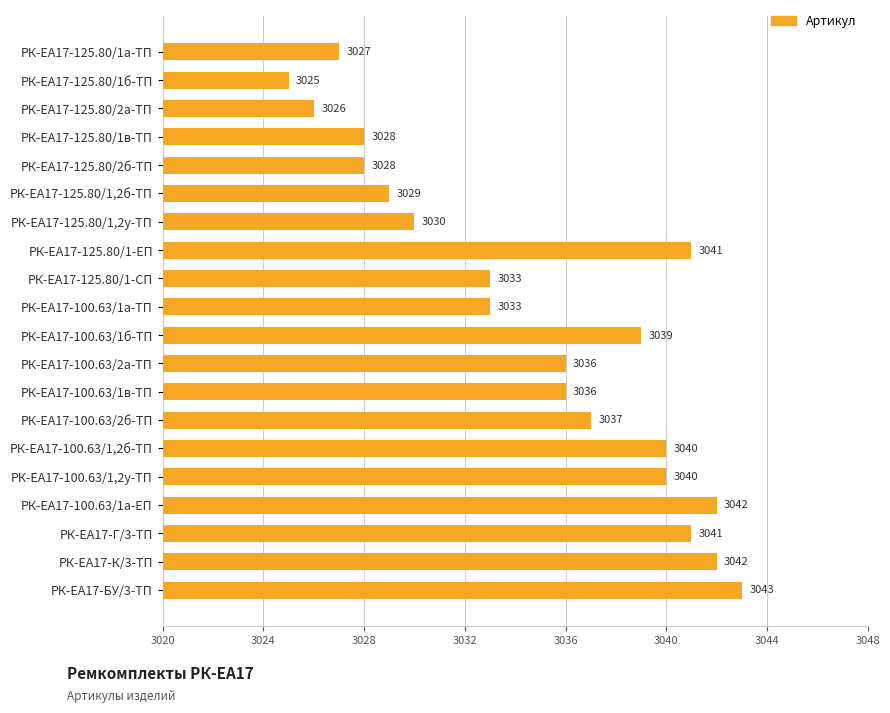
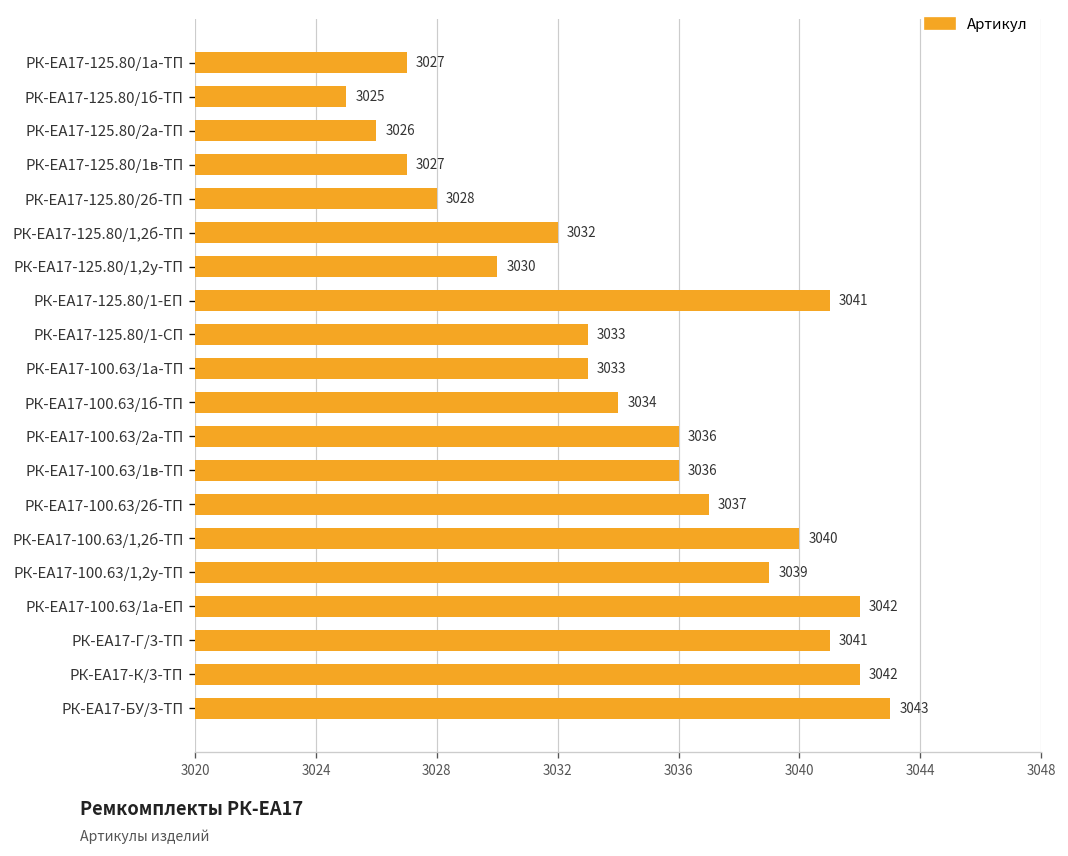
  {
    "РК-ЕА17-125.80/1а-ТП": 3027,
    "РК-ЕА17-125.80/1б-ТП": 3025,
    "РК-ЕА17-125.80/2а-ТП": 3026,
-   "РК-ЕА17-125.80/1в-ТП": 3028,
+   "РК-ЕА17-125.80/1в-ТП": 3027,
    "РК-ЕА17-125.80/2б-ТП": 3028,
-   "РК-ЕА17-125.80/1,2б-ТП": 3029,
+   "РК-ЕА17-125.80/1,2б-ТП": 3032,
    "РК-ЕА17-125.80/1,2у-ТП": 3030,
    "РК-ЕА17-125.80/1-ЕП": 3041,
    "РК-ЕА17-125.80/1-СП": 3033,
    "РК-ЕА17-100.63/1а-ТП": 3033,
-   "РК-ЕА17-100.63/1б-ТП": 3039,
+   "РК-ЕА17-100.63/1б-ТП": 3034,
    "РК-ЕА17-100.63/2а-ТП": 3036,
    "РК-ЕА17-100.63/1в-ТП": 3036,
    "РК-ЕА17-100.63/2б-ТП": 3037,
    "РК-ЕА17-100.63/1,2б-ТП": 3040,
-   "РК-ЕА17-100.63/1,2у-ТП": 3040,
+   "РК-ЕА17-100.63/1,2у-ТП": 3039,
    "РК-ЕА17-100.63/1а-ЕП": 3042,
    "РК-ЕА17-Г/3-ТП": 3041,
    "РК-ЕА17-К/3-ТП": 3042,
    "РК-ЕА17-БУ/3-ТП": 3043
  }
